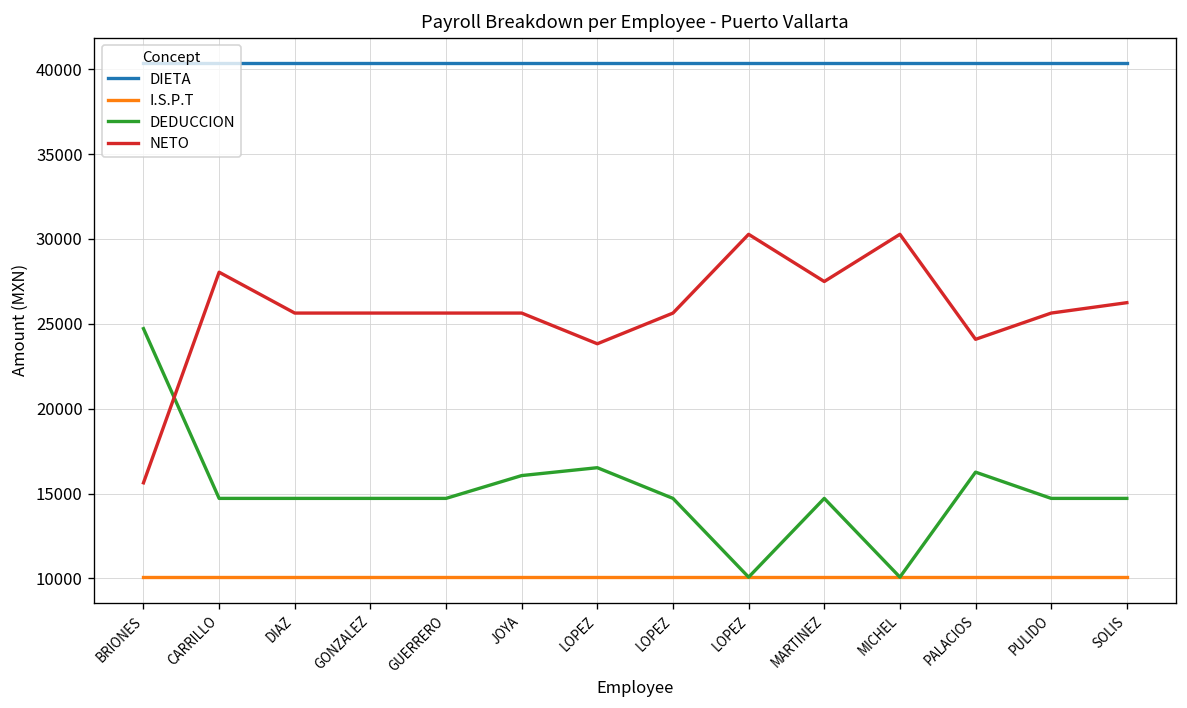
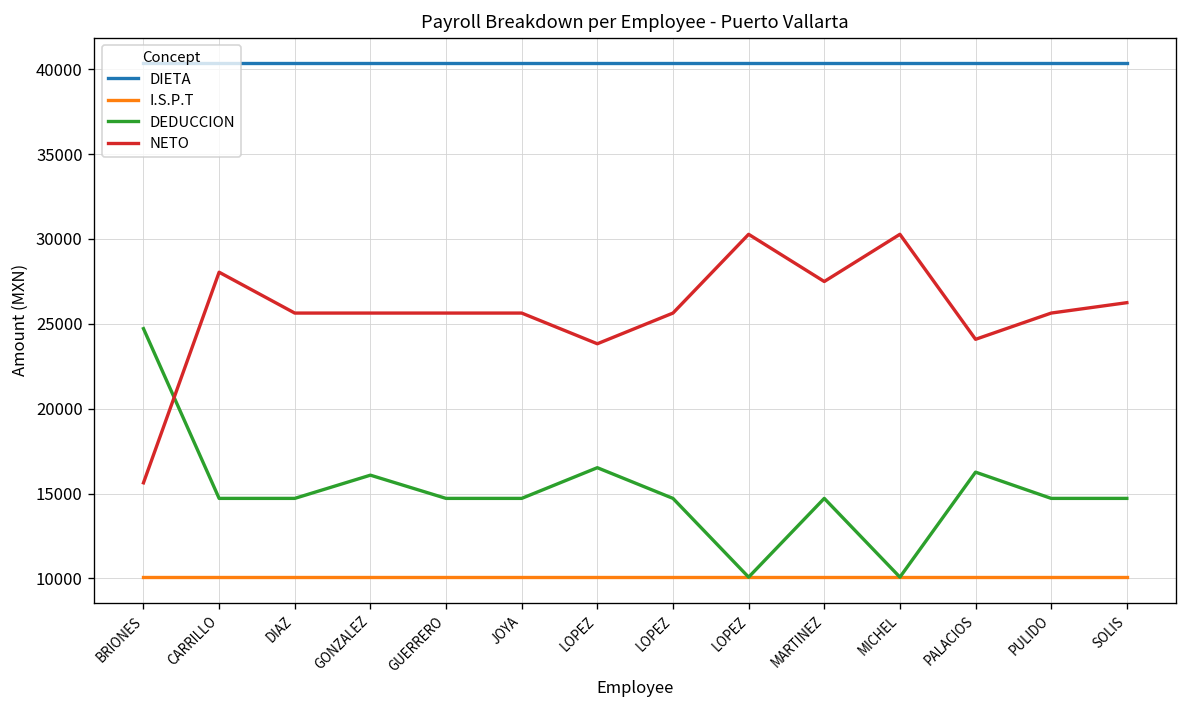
  {
    "DIETA": {
      "DIAZ": 40300,
      "GONZALEZ": 40300,
      "GUERRERO": 40300,
      "JOYA": 40300,
      "MARTINEZ": 40300,
      "MICHEL": 40300,
      "PALACIOS": 40300,
      "PULIDO": 40300,
      "SOLIS": 40300
    },
    "I.S.P.T": {
      "BRIONES": 10100,
      "CARRILLO": 10100,
      "DIAZ": 10100,
      "GONZALEZ": 10100,
      "GUERRERO": 10100,
      "JOYA": 10100,
      "MARTINEZ": 10100,
      "PALACIOS": 10100,
      "PULIDO": 10100,
      "SOLIS": 10100
    },
    "DEDUCCION": {
      "BRIONES": 24700,
      "CARRILLO": 14700,
      "DIAZ": 14700,
-     "GONZALEZ": 14700,
+     "GONZALEZ": 16100,
      "GUERRERO": 14700,
-     "JOYA": 16100,
+     "JOYA": 14700,
      "MARTINEZ": 14700,
      "PALACIOS": 16300,
      "PULIDO": 14700,
      "SOLIS": 14700
    },
    "NETO": {
      "BRIONES": 15600,
      "CARRILLO": 28000,
      "DIAZ": 25600,
      "GONZALEZ": 25600,
      "GUERRERO": 25600,
      "JOYA": 25600,
      "MARTINEZ": 27500,
      "MICHEL": 30300,
      "PALACIOS": 24100,
      "PULIDO": 25600,
      "SOLIS": 26200
    }
  }
